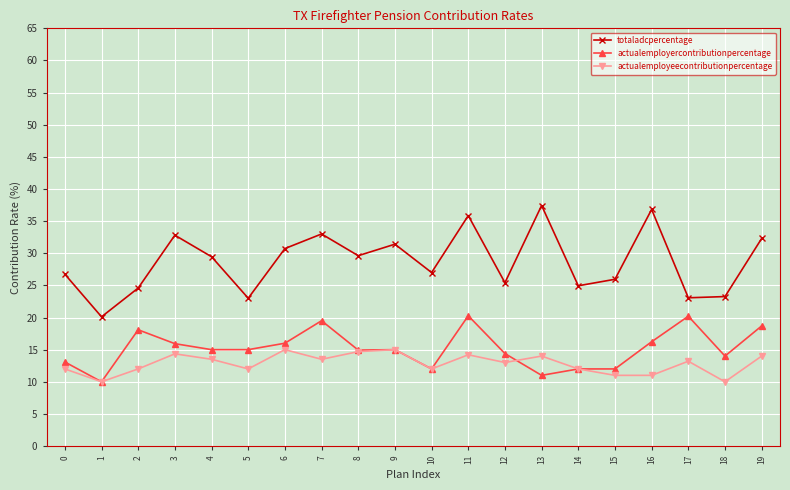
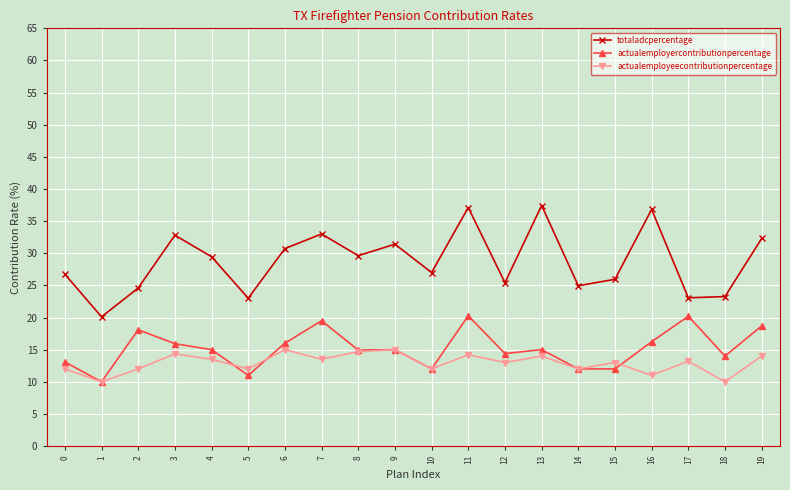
  {
    "totaladcpercentage": {
      "0": 27,
      "1": 20,
      "2": 25,
      "3": 33,
      "4": 29,
      "5": 23,
      "6": 31,
      "7": 33,
      "8": 30,
      "9": 31,
      "10": 27,
-     "11": 36,
+     "11": 37,
      "12": 25,
      "13": 37,
      "14": 25,
      "15": 26,
      "16": 37,
      "17": 23,
      "18": 23,
      "19": 32
    },
    "actualemployercontributionpercentage": {
      "0": 13,
      "2": 18,
      "3": 16,
      "4": 15,
-     "5": 15,
+     "5": 11,
      "6": 16,
      "7": 20,
      "11": 20,
      "12": 14,
-     "13": 11,
+     "13": 15,
      "15": 12,
      "16": 16,
      "17": 20,
      "18": 14,
      "19": 19
    },
    "actualemployeecontributionpercentage": {
      "0": 12,
      "2": 12,
      "3": 14,
      "4": 14,
      "5": 12,
      "6": 15,
      "7": 14,
      "11": 14,
      "12": 13,
      "13": 14,
-     "15": 11,
+     "15": 13,
      "16": 11,
      "17": 13,
      "18": 10,
      "19": 14
    }
  }
